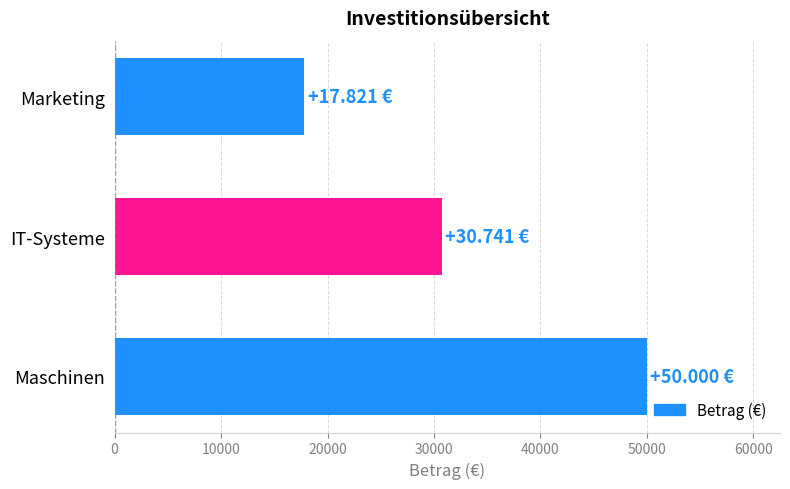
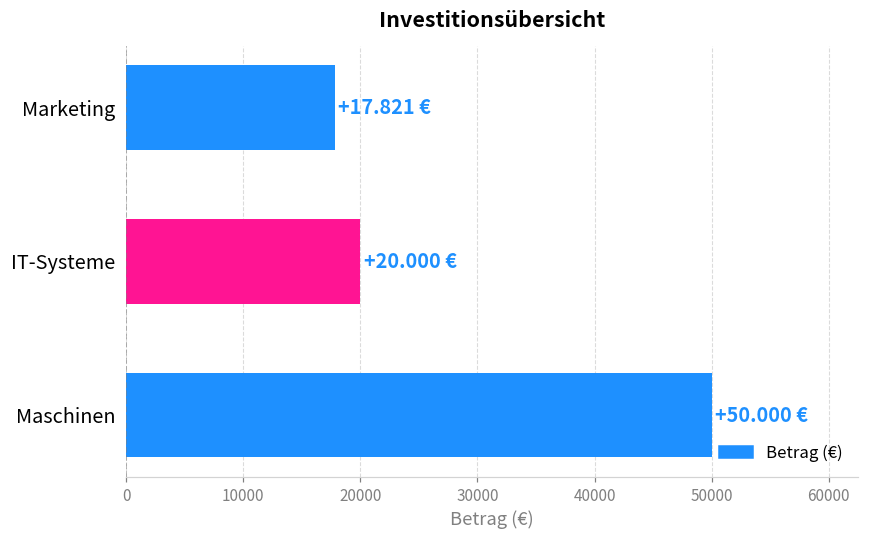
  {
-   "IT-Systeme": "+30.741"
+   "IT-Systeme": "+20.000"
  }
